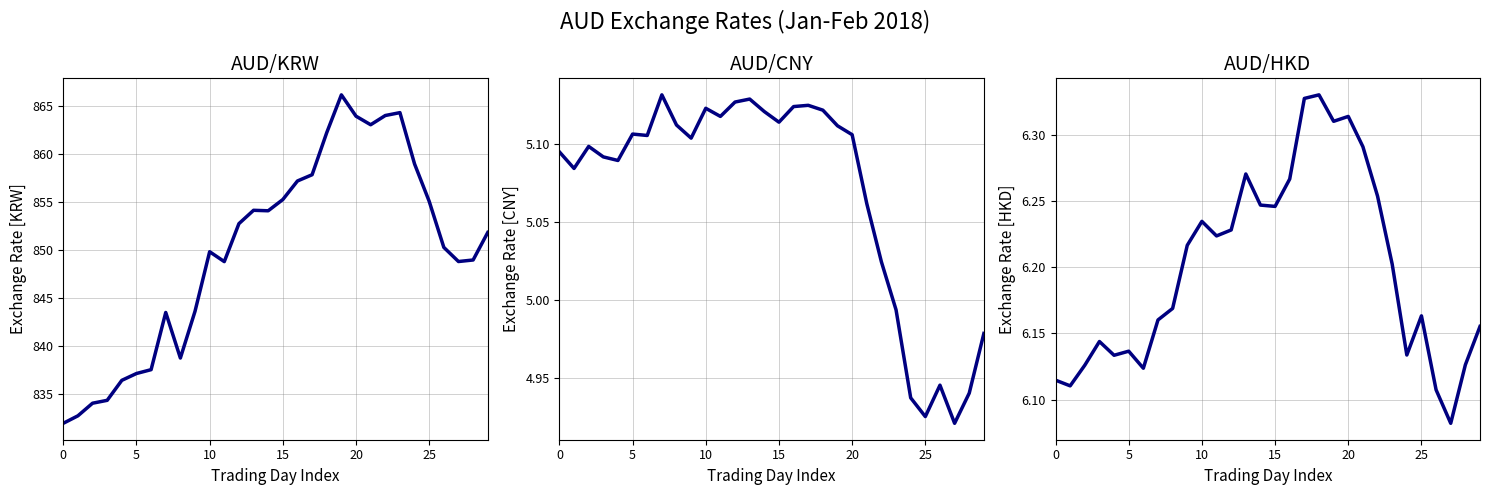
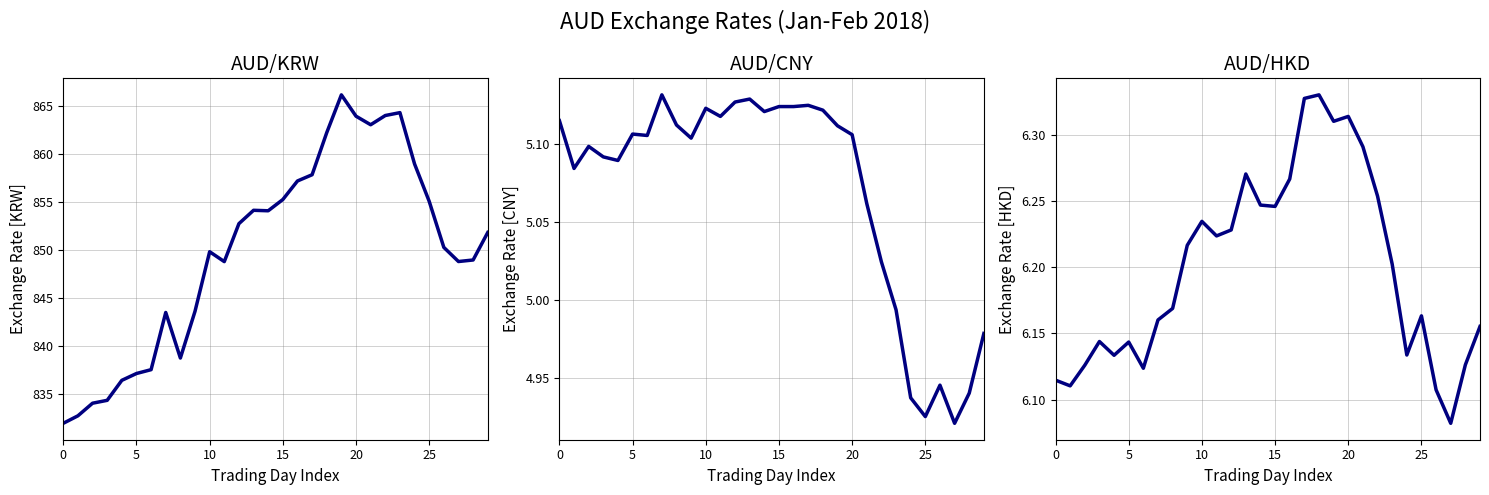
  {
    "AUD/KRW": {
      "0": 832,
      "5": 837,
      "10": 850,
      "15": 855,
      "20": 864,
      "25": 855
    },
    "AUD/CNY": {
-     "0": 5.095,
+     "0": 5.115,
      "5": 5.106,
      "10": 5.123,
-     "15": 5.114,
+     "15": 5.124,
      "20": 5.106,
      "25": 4.925
    },
    "AUD/HKD": {
      "0": 6.115,
-     "5": 6.137,
+     "5": 6.144,
      "10": 6.235,
      "15": 6.246,
      "20": 6.314,
      "25": 6.163
    }
  }
